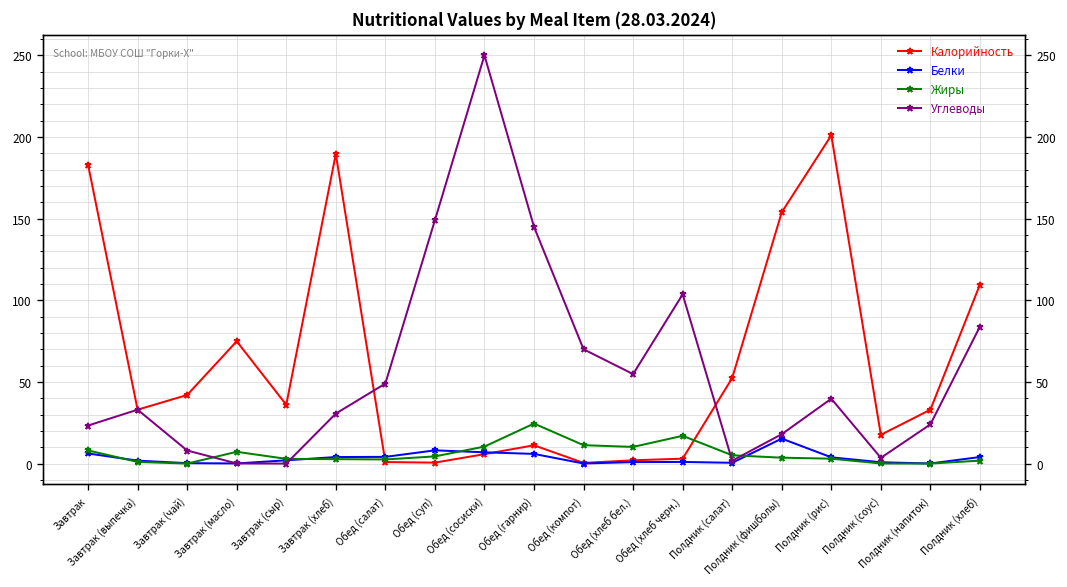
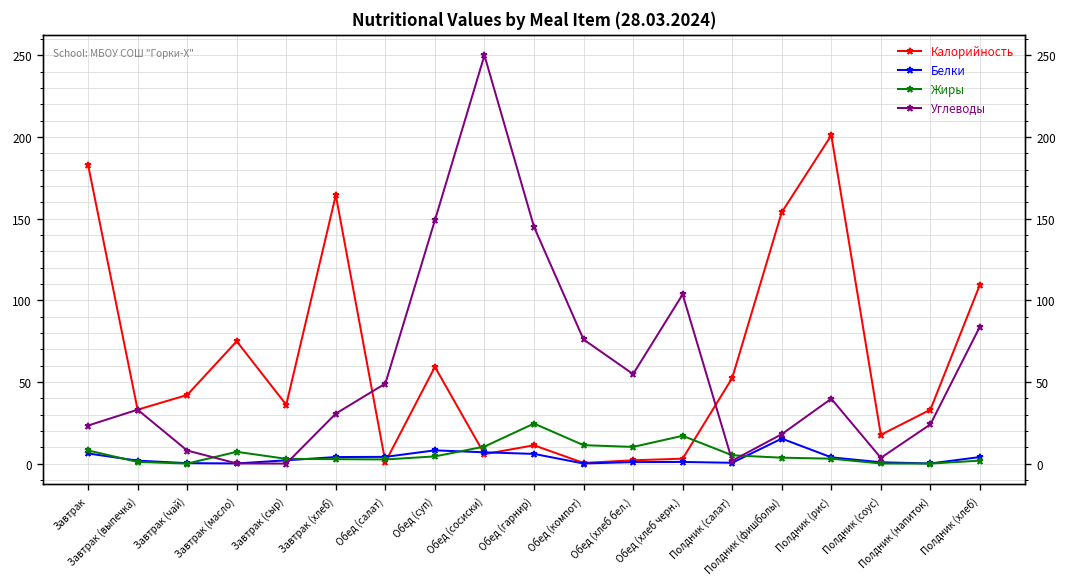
  {
    "Калорийность": {
      "Завтрак": 183,
      "Завтрак (чай)": 42,
      "Завтрак (масло)": 75,
      "Завтрак (сыр)": 36,
-     "Завтрак (хлеб)": 190,
-     "Обед (суп)": 1,
+     "Завтрак (хлеб)": 164,
+     "Обед (суп)": 59,
      "Обед (гарнир)": 11,
      "Обед (хлеб черн.)": 3,
      "Полдник (салат)": 52,
      "Полдник (фишболы)": 154,
      "Полдник (рис)": 201,
      "Полдник (соус)": 18,
      "Полдник (напиток)": 33,
      "Полдник (хлеб)": 110
    },
    "Белки": {
      "Обед (суп)": 8,
      "Обед (гарнир)": 6,
      "Обед (хлеб черн.)": 1,
      "Полдник (фишболы)": 15,
      "Полдник (хлеб)": 4
    },
    "Жиры": {
      "Завтрак (масло)": 7,
      "Обед (суп)": 4,
      "Обед (сосиски)": 10,
      "Обед (гарнир)": 25,
      "Обед (компот)": 11,
      "Обед (хлеб бел.)": 10,
      "Обед (хлеб черн.)": 17,
      "Полдник (салат)": 5,
      "Полдник (фишболы)": 4,
      "Полдник (хлеб)": 2
    },
    "Углеводы": {
      "Завтрак": 23,
      "Завтрак (чай)": 8,
      "Завтрак (сыр)": 0,
      "Завтрак (хлеб)": 31,
      "Обед (салат)": 49,
      "Обед (суп)": 149,
      "Обед (сосиски)": 250,
      "Обед (гарнир)": 145,
-     "Обед (компот)": 70,
+     "Обед (компот)": 76,
      "Обед (хлеб бел.)": 55,
      "Обед (хлеб черн.)": 104,
      "Полдник (фишболы)": 18,
      "Полдник (рис)": 40,
      "Полдник (соус)": 4,
      "Полдник (напиток)": 24,
      "Полдник (хлеб)": 84
    }
  }
